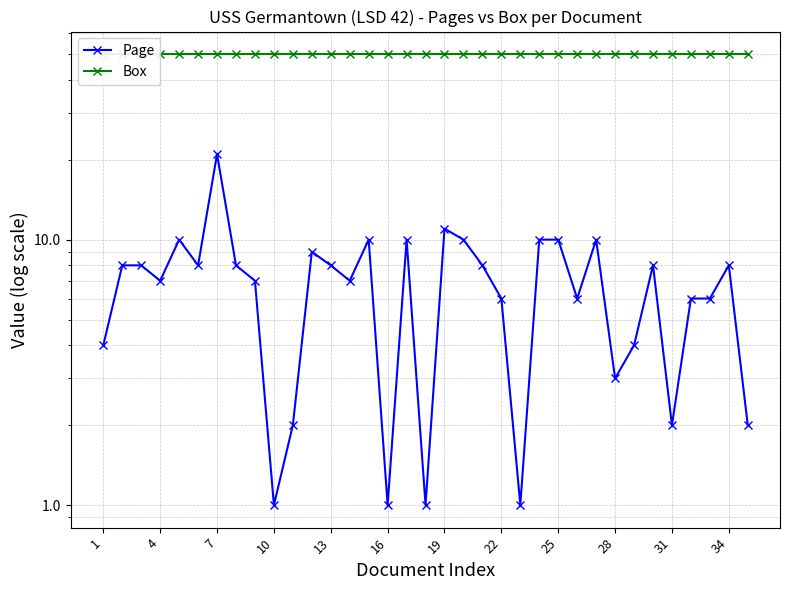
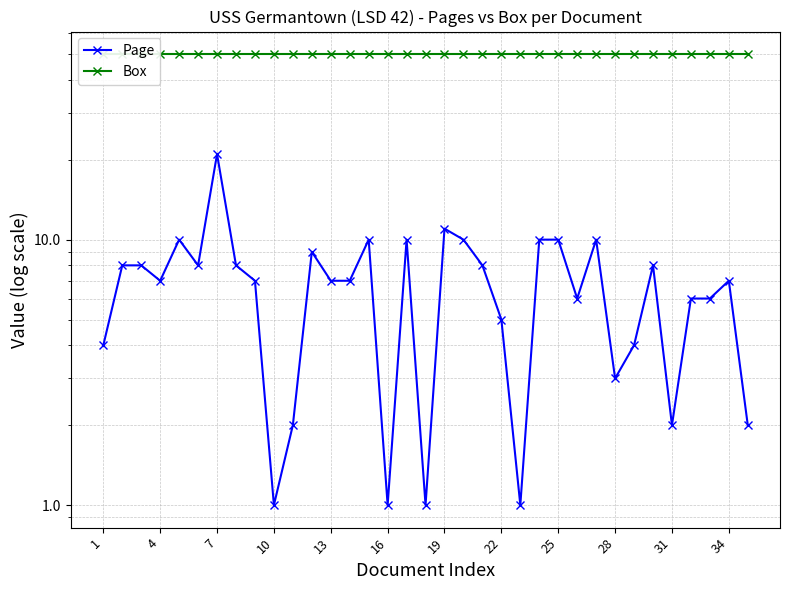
  {
    "Page": {
      "1": 4,
      "4": 7,
      "7": 21,
      "10": 1,
-     "13": 8,
+     "13": 7,
      "16": 1,
      "19": 11,
-     "22": 6,
+     "22": 5,
      "25": 10,
      "28": 3,
      "31": 2,
-     "34": 8
+     "34": 7
    },
    "Box": {
      "7": 50,
      "10": 50,
      "13": 50,
      "16": 50,
      "19": 50,
      "22": 50,
      "25": 50,
      "28": 50,
      "31": 50,
      "34": 50
    }
  }
